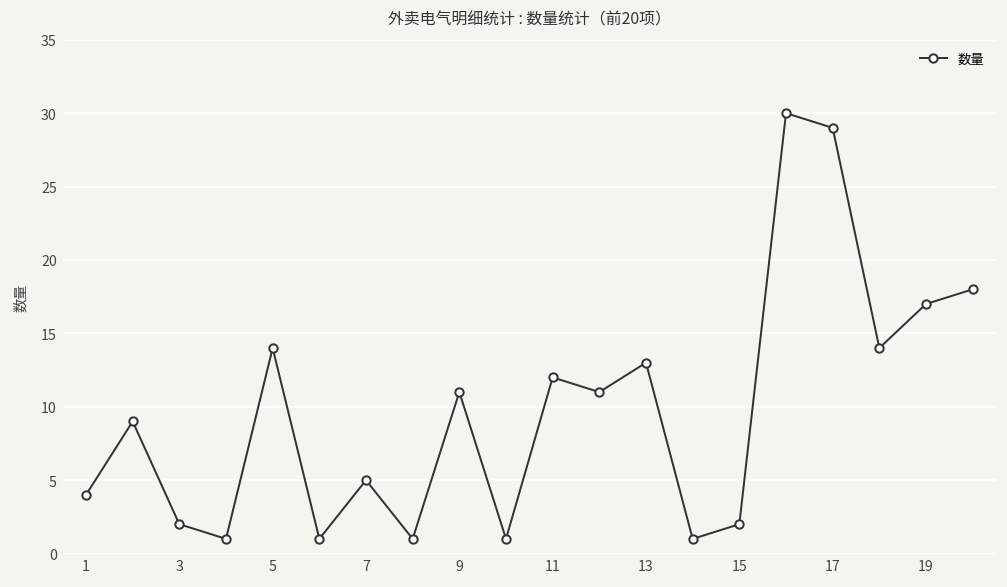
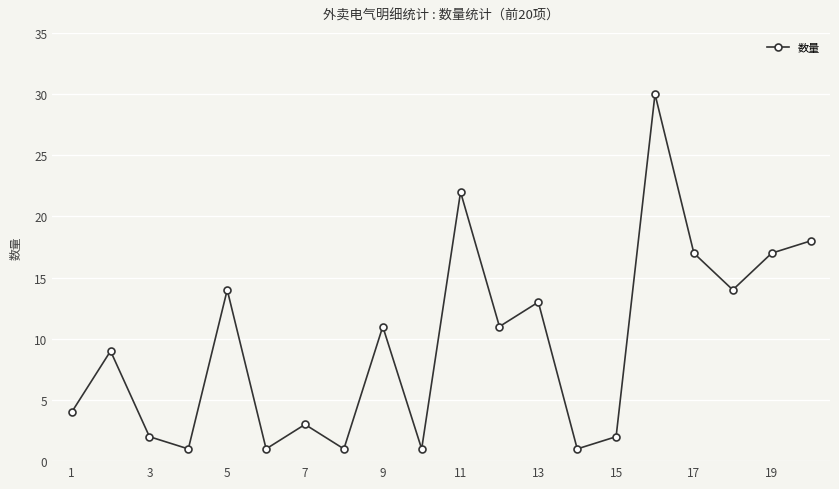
  {
    "1": 4,
    "3": 2,
    "5": 14,
-   "7": 5,
+   "7": 3,
    "9": 11,
-   "11": 12,
+   "11": 22,
    "13": 13,
    "15": 2,
-   "17": 29,
+   "17": 17,
    "19": 17
  }
